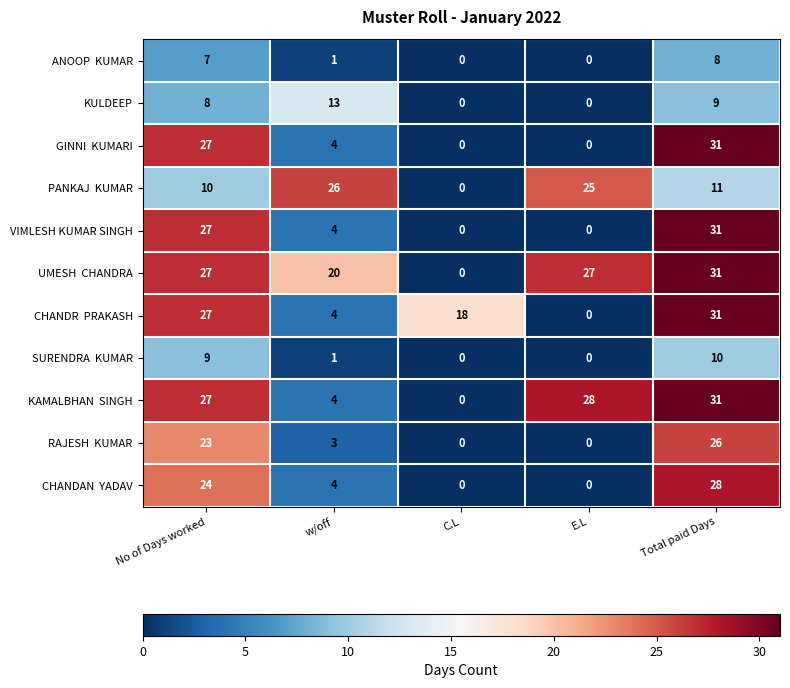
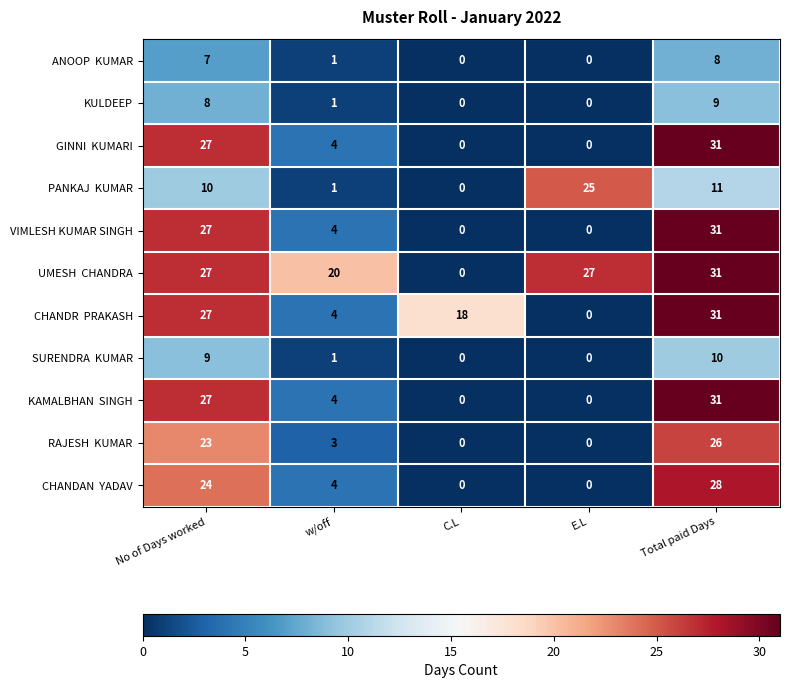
  {
    "ANOOP KUMAR": {
      "No of Days worked": 7,
      "w/off": 1,
      "C.L": 0,
      "E.L": 0,
      "Total paid Days": 8
    },
    "KULDEEP": {
      "No of Days worked": 8,
-     "w/off": 13,
+     "w/off": 1,
      "C.L": 0,
      "E.L": 0,
      "Total paid Days": 9
    },
    "GINNI KUMARI": {
      "No of Days worked": 27,
      "w/off": 4,
      "C.L": 0,
      "E.L": 0,
      "Total paid Days": 31
    },
    "PANKAJ KUMAR": {
      "No of Days worked": 10,
-     "w/off": 26,
+     "w/off": 1,
      "C.L": 0,
      "E.L": 25,
      "Total paid Days": 11
    },
    "VIMLESH KUMAR SINGH": {
      "No of Days worked": 27,
      "w/off": 4,
      "C.L": 0,
      "E.L": 0,
      "Total paid Days": 31
    },
    "UMESH CHANDRA": {
      "No of Days worked": 27,
      "w/off": 20,
      "C.L": 0,
      "E.L": 27,
      "Total paid Days": 31
    },
    "CHANDR PRAKASH": {
      "No of Days worked": 27,
      "w/off": 4,
      "C.L": 18,
      "E.L": 0,
      "Total paid Days": 31
    },
    "SURENDRA KUMAR": {
      "No of Days worked": 9,
      "w/off": 1,
      "C.L": 0,
      "E.L": 0,
      "Total paid Days": 10
    },
    "KAMALBHAN SINGH": {
      "No of Days worked": 27,
      "w/off": 4,
      "C.L": 0,
-     "E.L": 28,
+     "E.L": 0,
      "Total paid Days": 31
    },
    "RAJESH KUMAR": {
      "No of Days worked": 23,
      "w/off": 3,
      "C.L": 0,
      "E.L": 0,
      "Total paid Days": 26
    },
    "CHANDAN YADAV": {
      "No of Days worked": 24,
      "w/off": 4,
      "C.L": 0,
      "E.L": 0,
      "Total paid Days": 28
    }
  }
